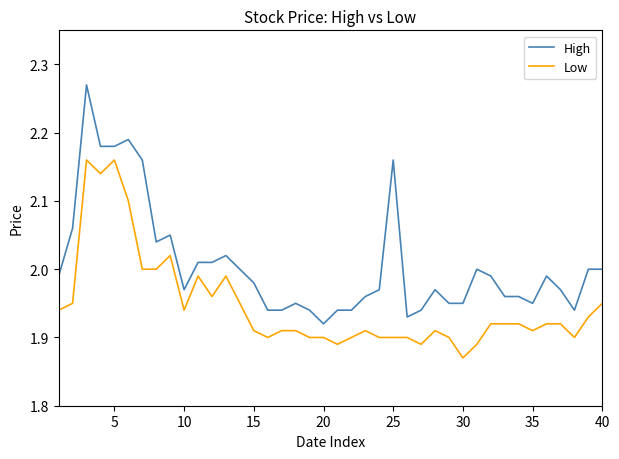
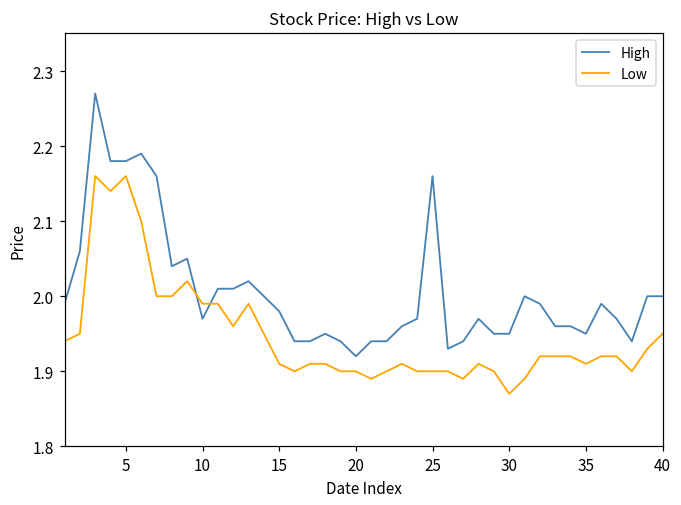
  {
    "High": {
      "5": 2.18,
      "10": 1.97,
      "15": 1.98,
      "20": 1.92,
      "25": 2.16,
      "30": 1.95,
      "35": 1.95,
      "40": 2.00
    },
    "Low": {
      "5": 2.16,
-     "10": 1.94,
+     "10": 1.99,
      "15": 1.91,
      "20": 1.90,
      "25": 1.90,
      "30": 1.87,
      "35": 1.91,
      "40": 1.95
    }
  }
